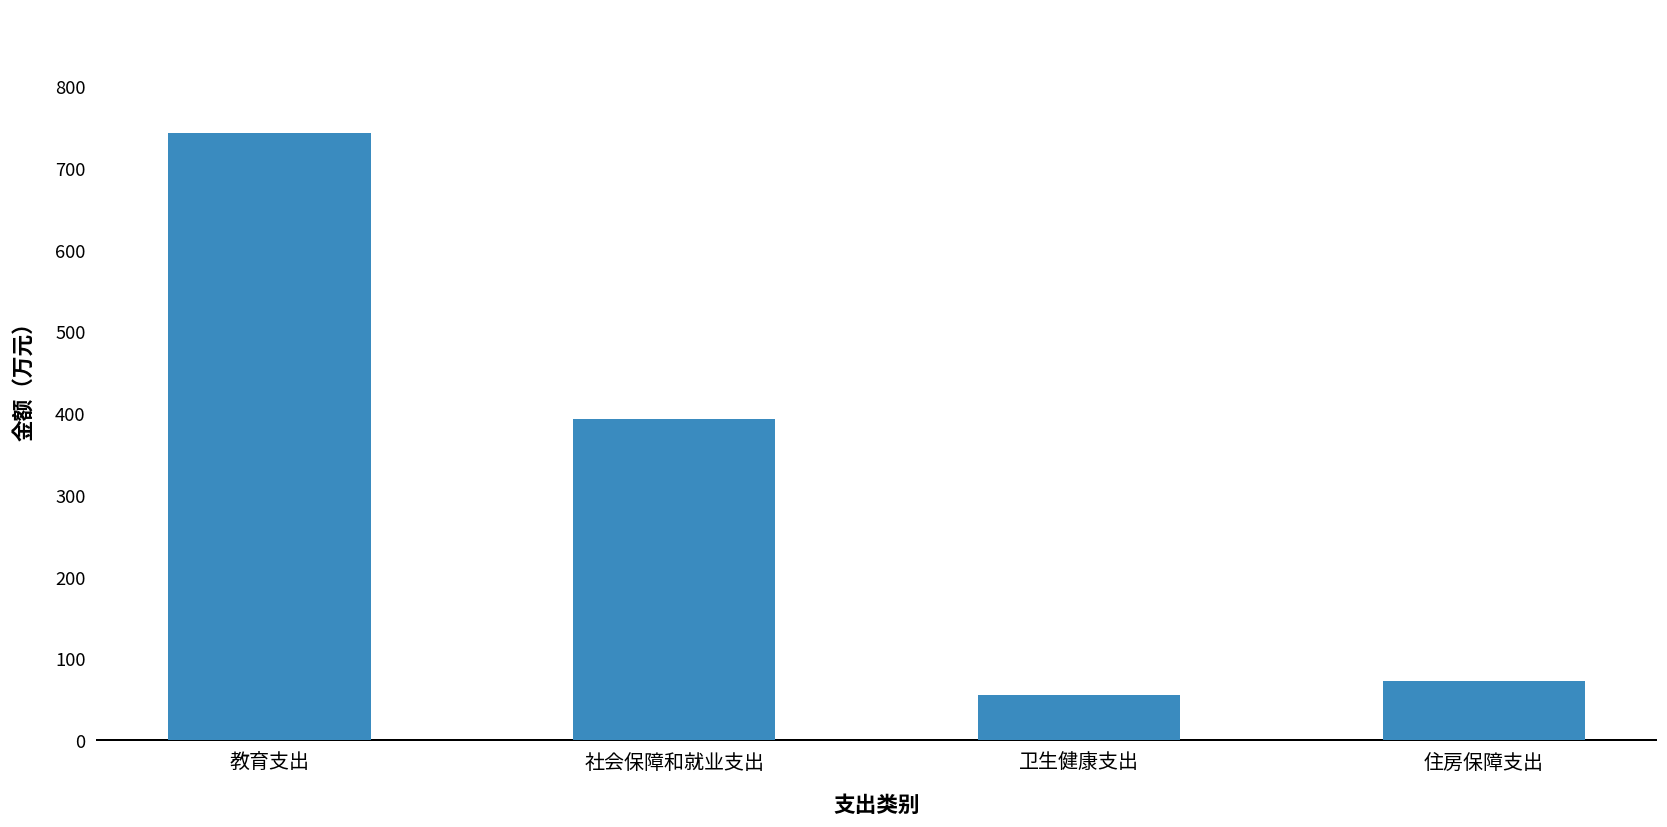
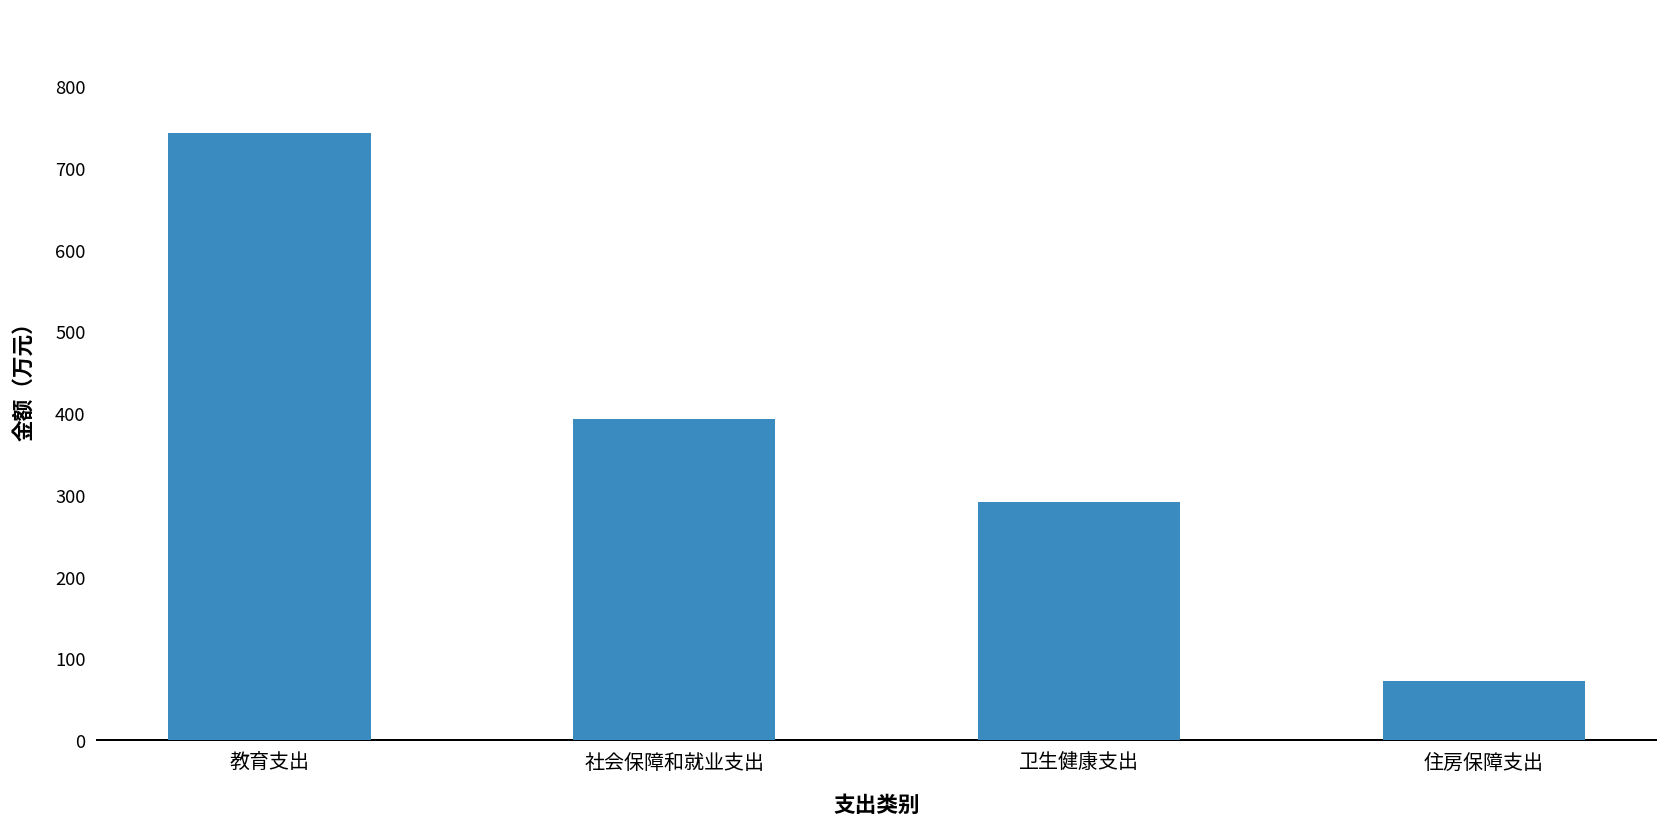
  {
    "教育支出": 740,
    "社会保障和就业支出": 390,
-   "卫生健康支出": 50,
+   "卫生健康支出": 290,
    "住房保障支出": 70
  }
